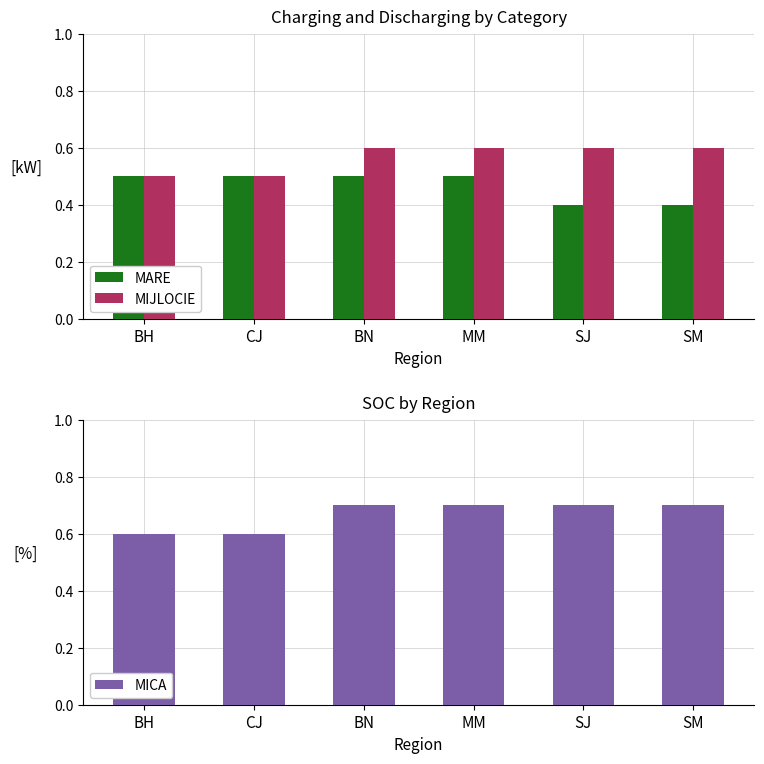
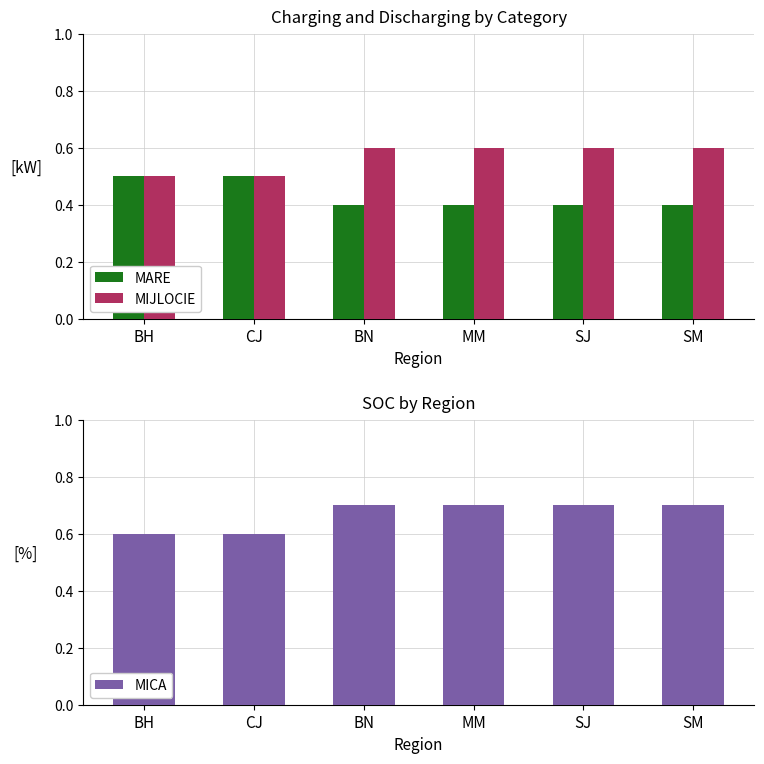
  {
    "Charging and Discharging by Category": {
      "MARE": {
        "BH": 0.5,
        "CJ": 0.5,
-       "BN": 0.5,
-       "MM": 0.5,
+       "BN": 0.4,
+       "MM": 0.4,
        "SJ": 0.4,
        "SM": 0.4
      },
      "MIJLOCIE": {
        "BH": 0.5,
        "CJ": 0.5,
        "BN": 0.6,
        "MM": 0.6,
        "SJ": 0.6,
        "SM": 0.6
      }
    },
    "SOC by Region": {
      "BH": 0.60,
      "CJ": 0.60,
      "BN": 0.70,
      "MM": 0.70,
      "SJ": 0.70,
      "SM": 0.70
    }
  }
